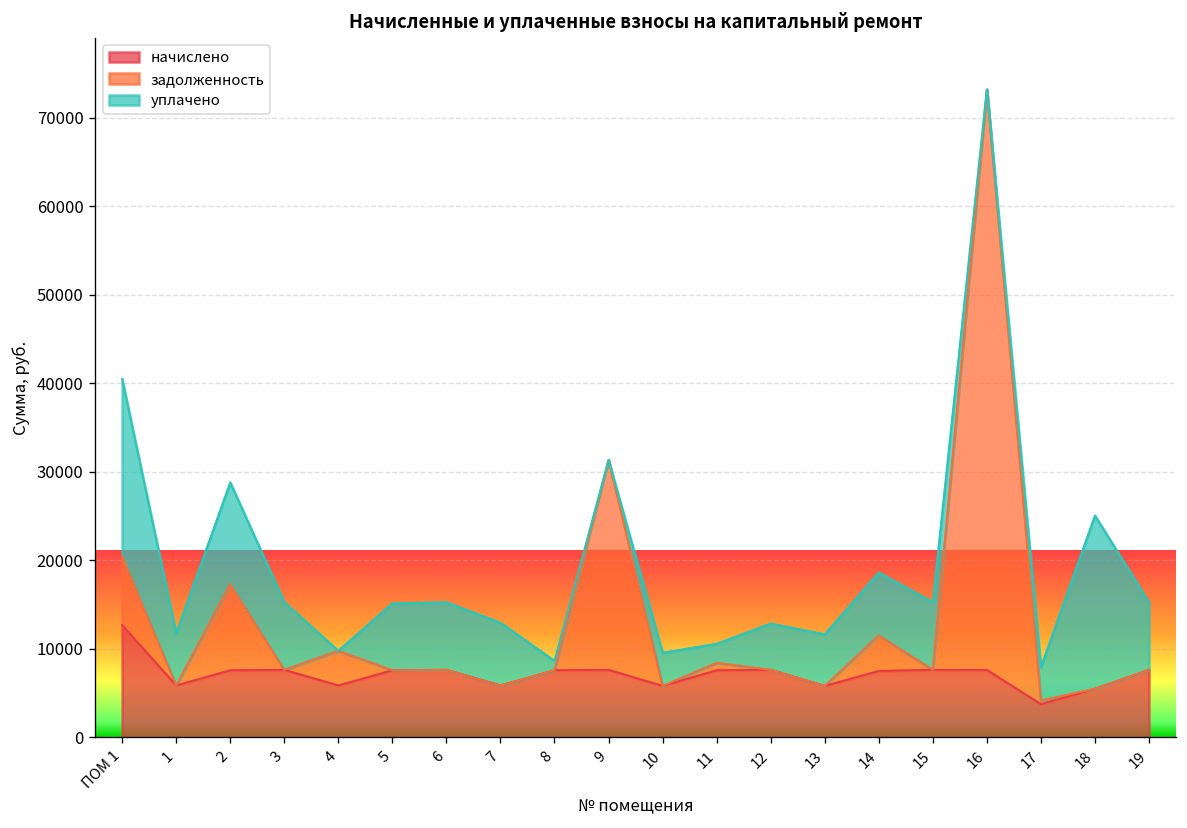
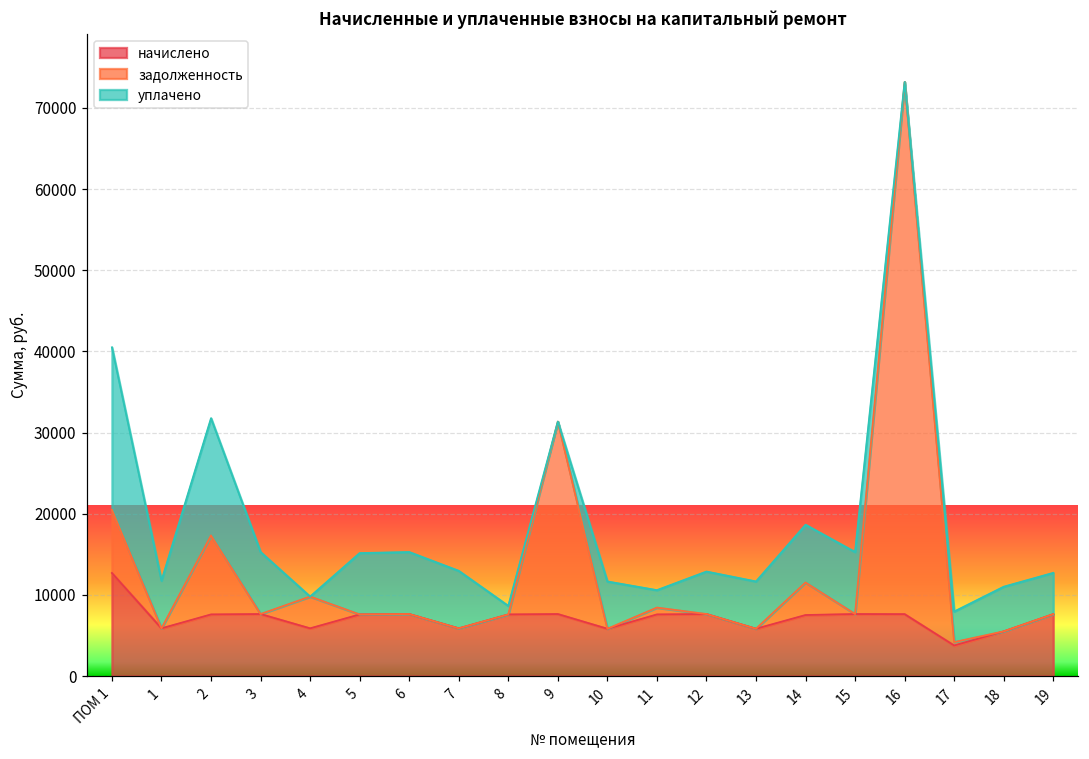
  {
    "уплачено": {
      "ПОМ 1": 20000,
      "1": 6000,
-     "2": 11000,
+     "2": 14000,
      "3": 8000,
      "5": 8000,
      "6": 8000,
      "7": 7000,
      "8": 1000,
-     "10": 4000,
+     "10": 6000,
      "11": 2000,
      "12": 5000,
      "13": 6000,
      "14": 7000,
      "15": 8000,
      "17": 4000,
-     "18": 20000,
-     "19": 8000
+     "18": 6000,
+     "19": 5000
    }
  }
